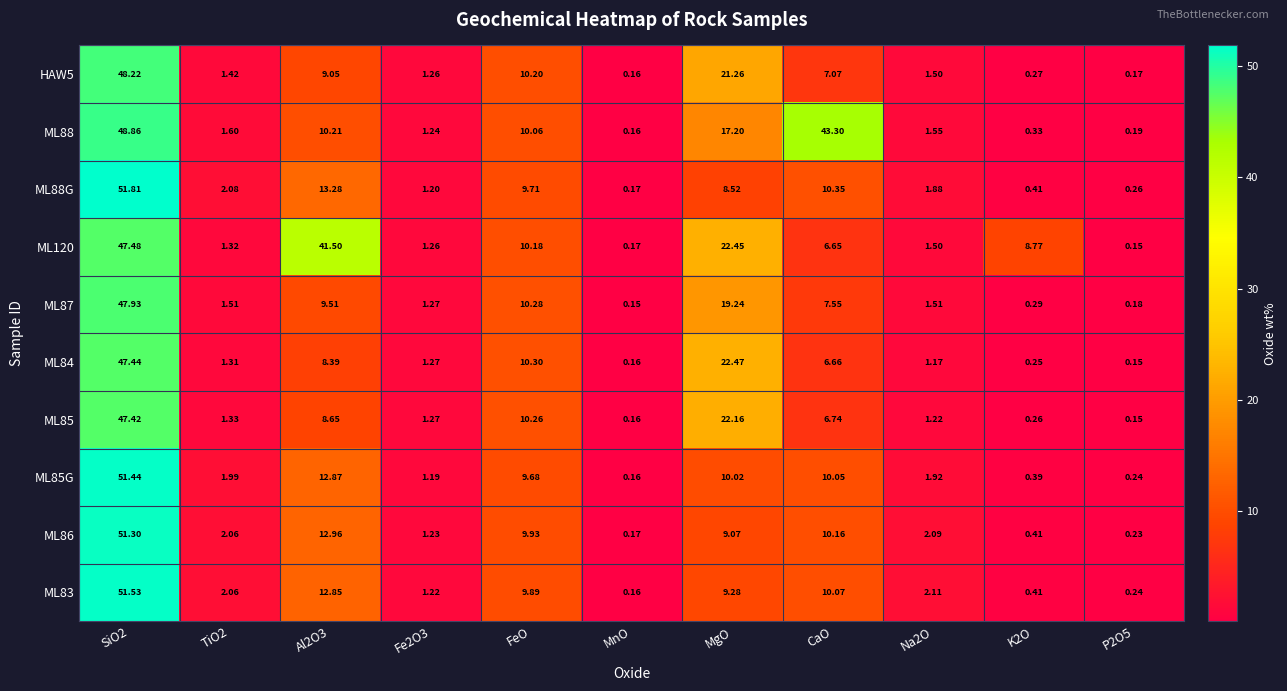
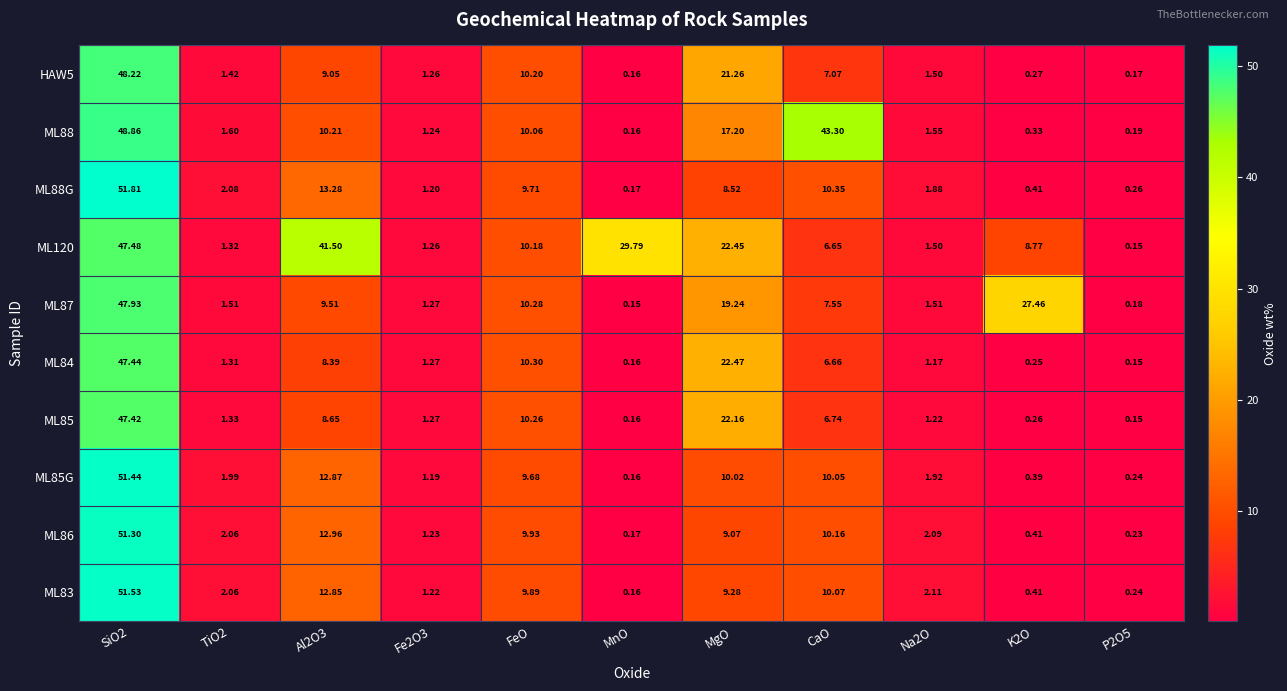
  {
    "HAW5": {
      "SiO2": 48.22,
      "TiO2": 1.42,
      "Al2O3": 9.05,
      "Fe2O3": 1.26,
      "FeO": 10.20,
      "MnO": 0.16,
      "MgO": 21.26,
      "CaO": 7.07,
      "Na2O": 1.50,
      "K2O": 0.27,
      "P2O5": 0.17
    },
    "ML88": {
      "SiO2": 48.86,
      "TiO2": 1.60,
      "Al2O3": 10.21,
      "Fe2O3": 1.24,
      "FeO": 10.06,
      "MnO": 0.16,
      "MgO": 17.20,
      "CaO": 43.30,
      "Na2O": 1.55,
      "K2O": 0.33,
      "P2O5": 0.19
    },
    "ML88G": {
      "SiO2": 51.81,
      "TiO2": 2.08,
      "Al2O3": 13.28,
      "Fe2O3": 1.20,
      "FeO": 9.71,
      "MnO": 0.17,
      "MgO": 8.52,
      "CaO": 10.35,
      "Na2O": 1.88,
      "K2O": 0.41,
      "P2O5": 0.26
    },
    "ML120": {
      "SiO2": 47.48,
      "TiO2": 1.32,
      "Al2O3": 41.50,
      "Fe2O3": 1.26,
      "FeO": 10.18,
-     "MnO": 0.17,
+     "MnO": 29.79,
      "MgO": 22.45,
      "CaO": 6.65,
      "Na2O": 1.50,
      "K2O": 8.77,
      "P2O5": 0.15
    },
    "ML87": {
      "SiO2": 47.93,
      "TiO2": 1.51,
      "Al2O3": 9.51,
      "Fe2O3": 1.27,
      "FeO": 10.28,
      "MnO": 0.15,
      "MgO": 19.24,
      "CaO": 7.55,
      "Na2O": 1.51,
-     "K2O": 0.29,
+     "K2O": 27.46,
      "P2O5": 0.18
    },
    "ML84": {
      "SiO2": 47.44,
      "TiO2": 1.31,
      "Al2O3": 8.39,
      "Fe2O3": 1.27,
      "FeO": 10.30,
      "MnO": 0.16,
      "MgO": 22.47,
      "CaO": 6.66,
      "Na2O": 1.17,
      "K2O": 0.25,
      "P2O5": 0.15
    },
    "ML85": {
      "SiO2": 47.42,
      "TiO2": 1.33,
      "Al2O3": 8.65,
      "Fe2O3": 1.27,
      "FeO": 10.26,
      "MnO": 0.16,
      "MgO": 22.16,
      "CaO": 6.74,
      "Na2O": 1.22,
      "K2O": 0.26,
      "P2O5": 0.15
    },
    "ML85G": {
      "SiO2": 51.44,
      "TiO2": 1.99,
      "Al2O3": 12.87,
      "Fe2O3": 1.19,
      "FeO": 9.68,
      "MnO": 0.16,
      "MgO": 10.02,
      "CaO": 10.05,
      "Na2O": 1.92,
      "K2O": 0.39,
      "P2O5": 0.24
    },
    "ML86": {
      "SiO2": 51.30,
      "TiO2": 2.06,
      "Al2O3": 12.96,
      "Fe2O3": 1.23,
      "FeO": 9.93,
      "MnO": 0.17,
      "MgO": 9.07,
      "CaO": 10.16,
      "Na2O": 2.09,
      "K2O": 0.41,
      "P2O5": 0.23
    },
    "ML83": {
      "SiO2": 51.53,
      "TiO2": 2.06,
      "Al2O3": 12.85,
      "Fe2O3": 1.22,
      "FeO": 9.89,
      "MnO": 0.16,
      "MgO": 9.28,
      "CaO": 10.07,
      "Na2O": 2.11,
      "K2O": 0.41,
      "P2O5": 0.24
    }
  }
